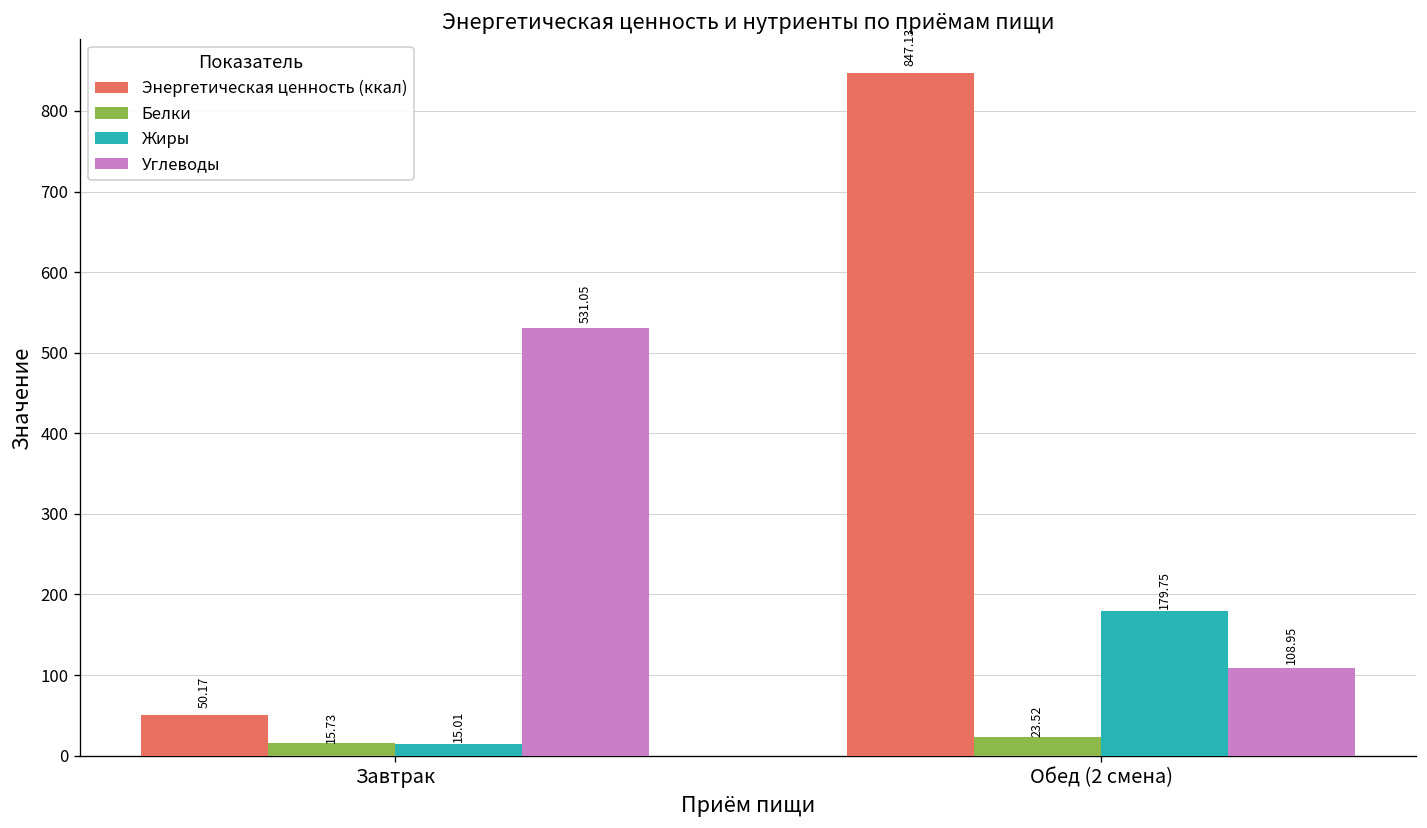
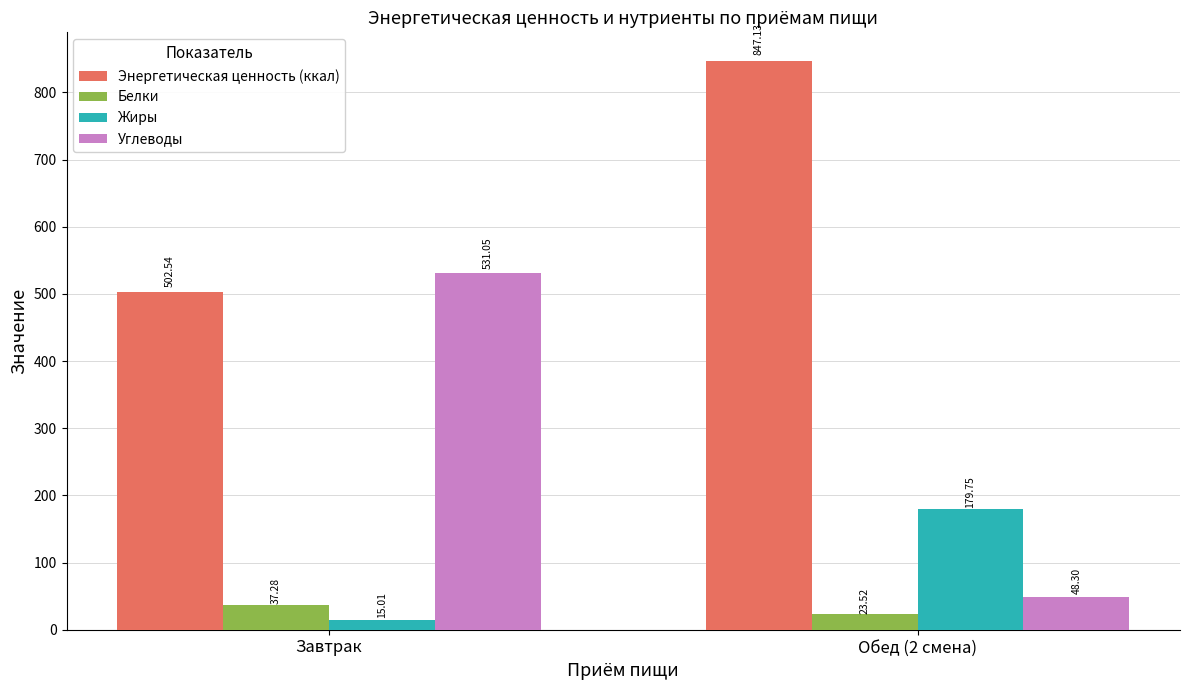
  {
    "Энергетическая ценность (ккал)": {
-     "Завтрак": 50.17,
+     "Завтрак": 502.54,
      "Обед (2 смена)": 847.13
    },
    "Белки": {
-     "Завтрак": 15.73,
+     "Завтрак": 37.28,
      "Обед (2 смена)": 23.52
    },
    "Жиры": {
      "Завтрак": 15.01,
      "Обед (2 смена)": 179.75
    },
    "Углеводы": {
      "Завтрак": 531.05,
-     "Обед (2 смена)": 108.95
+     "Обед (2 смена)": 48.30
    }
  }
